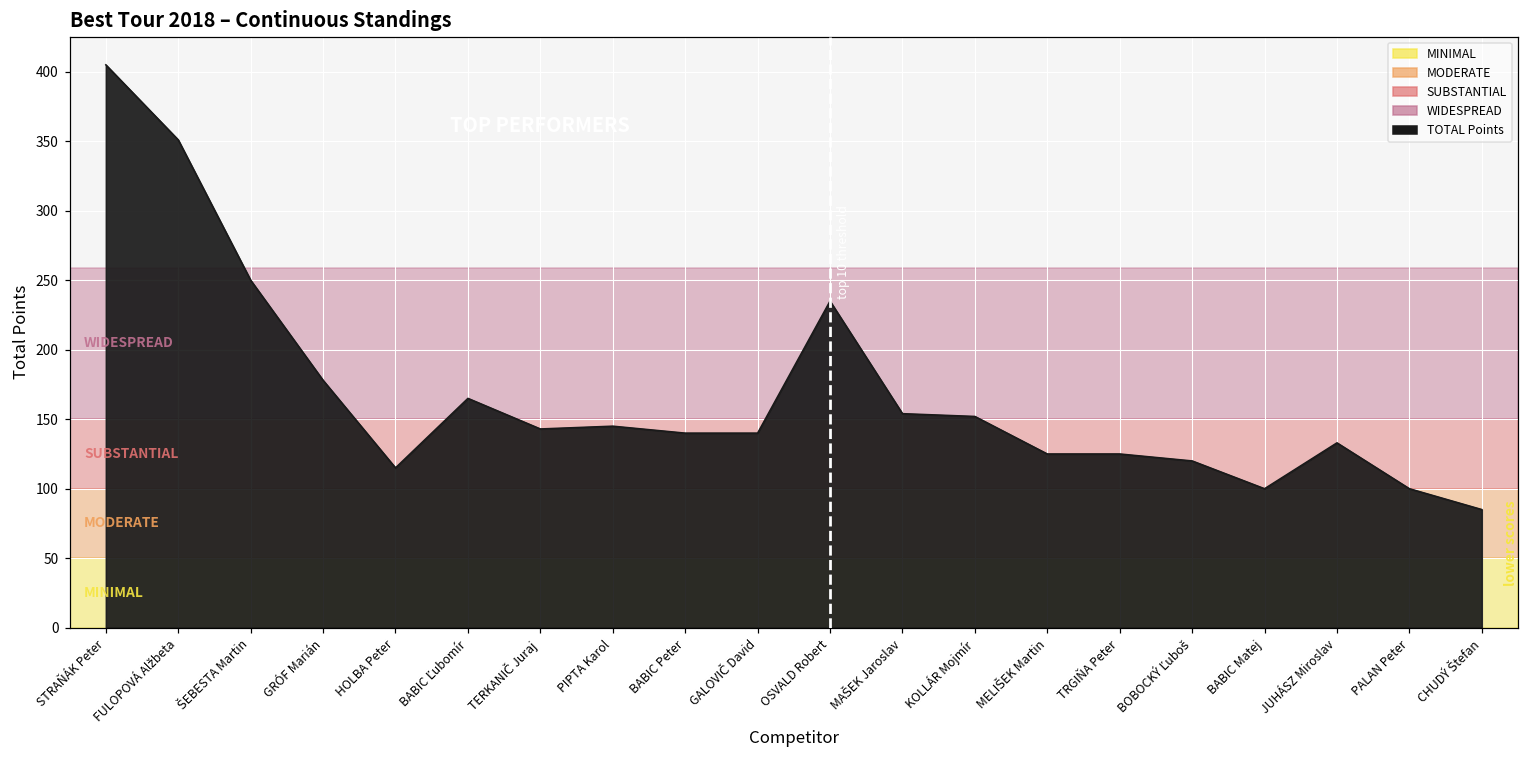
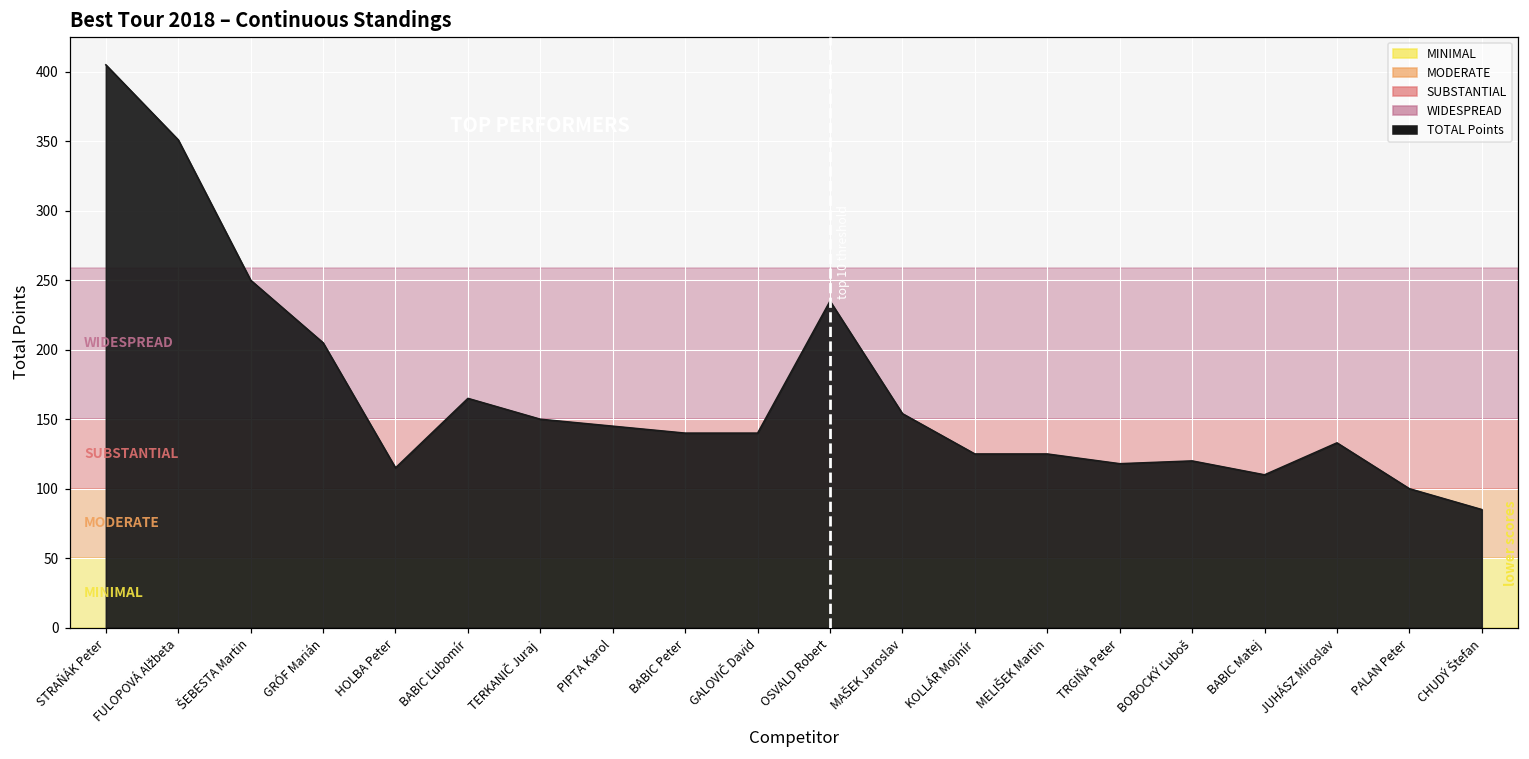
  {
    "STRAŇÁK Peter": 405,
    "FULOPOVÁ Alžbeta": 351,
    "ŠEBESTA Martin": 250,
-   "GRÓF Marián": 178,
+   "GRÓF Marián": 205,
    "HOLBA Peter": 115,
    "BABIC Ľubomír": 165,
-   "TERKANIČ Juraj": 143,
+   "TERKANIČ Juraj": 150,
    "PIPTA Karol": 145,
    "BABIC Peter": 140,
    "GALOVIČ David": 140,
    "OSVALD Robert": 235,
    "MAŠEK Jaroslav": 154,
-   "KOLLÁR Mojmír": 152,
+   "KOLLÁR Mojmír": 125,
    "MELIŠEK Martin": 125,
-   "TRGIŇA Peter": 125,
+   "TRGIŇA Peter": 118,
    "BOBOCKÝ Ľuboš": 120,
-   "BABIC Matej": 100,
+   "BABIC Matej": 110,
    "JUHÁSZ Miroslav": 133,
    "PALAN Peter": 100,
    "CHUDÝ Štefan": 85
  }
